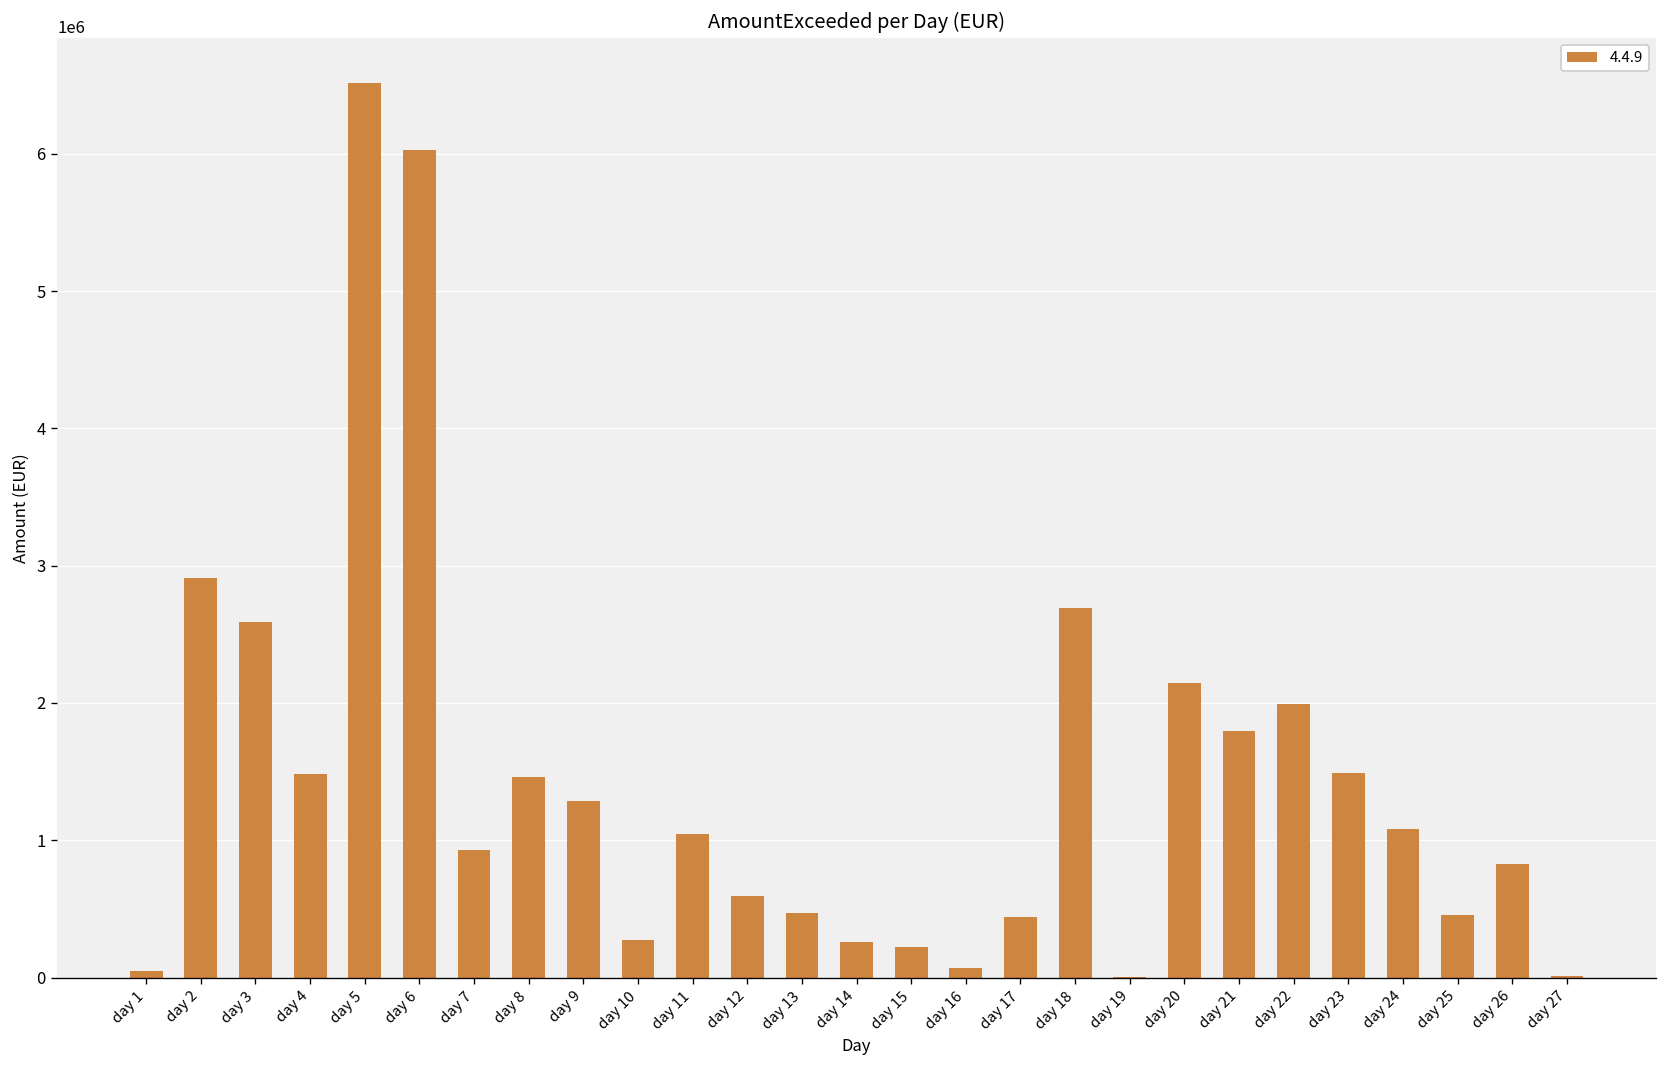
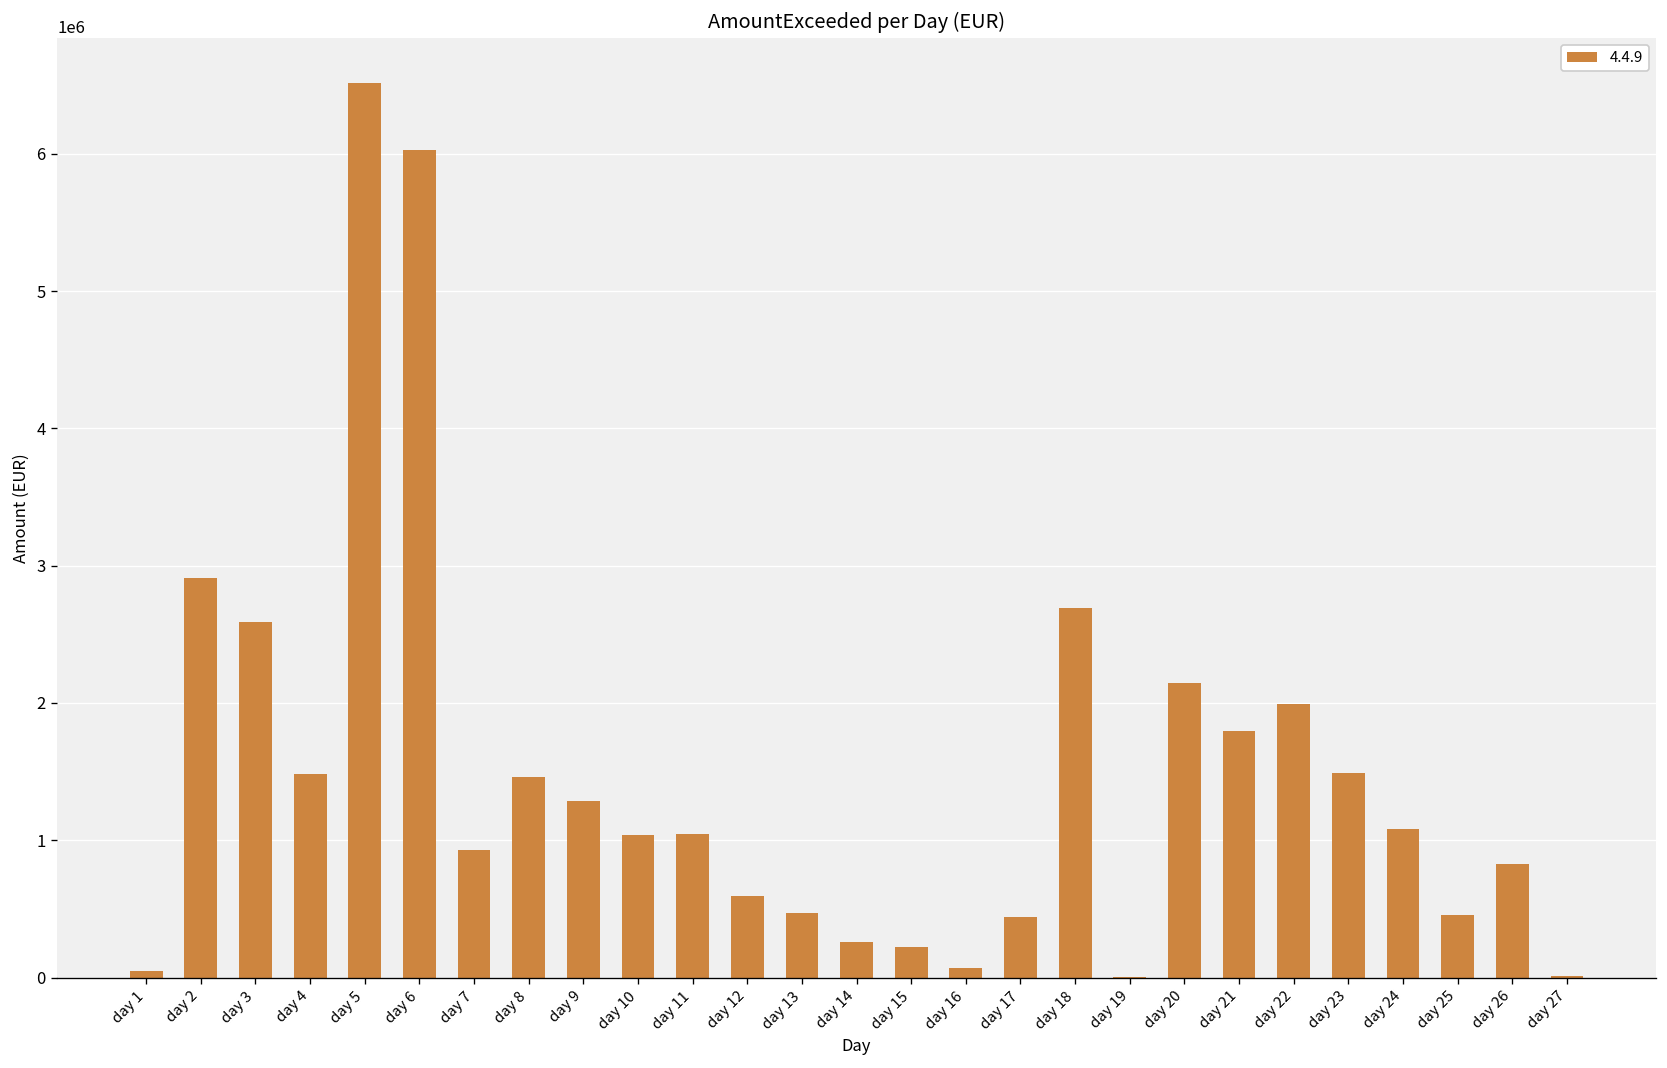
  {
    "day 1": 50000,
    "day 2": 2910000,
    "day 3": 2590000,
    "day 4": 1480000,
    "day 5": 6520000,
    "day 6": 6030000,
    "day 7": 930000,
    "day 8": 1460000,
    "day 9": 1290000,
-   "day 10": 280000,
+   "day 10": 1040000,
    "day 11": 1050000,
    "day 12": 590000,
    "day 13": 470000,
    "day 14": 260000,
    "day 15": 220000,
    "day 16": 70000,
    "day 17": 440000,
    "day 18": 2690000,
    "day 20": 2150000,
    "day 21": 1800000,
    "day 22": 1990000,
    "day 23": 1490000,
    "day 24": 1080000,
    "day 25": 460000,
    "day 26": 830000
  }
